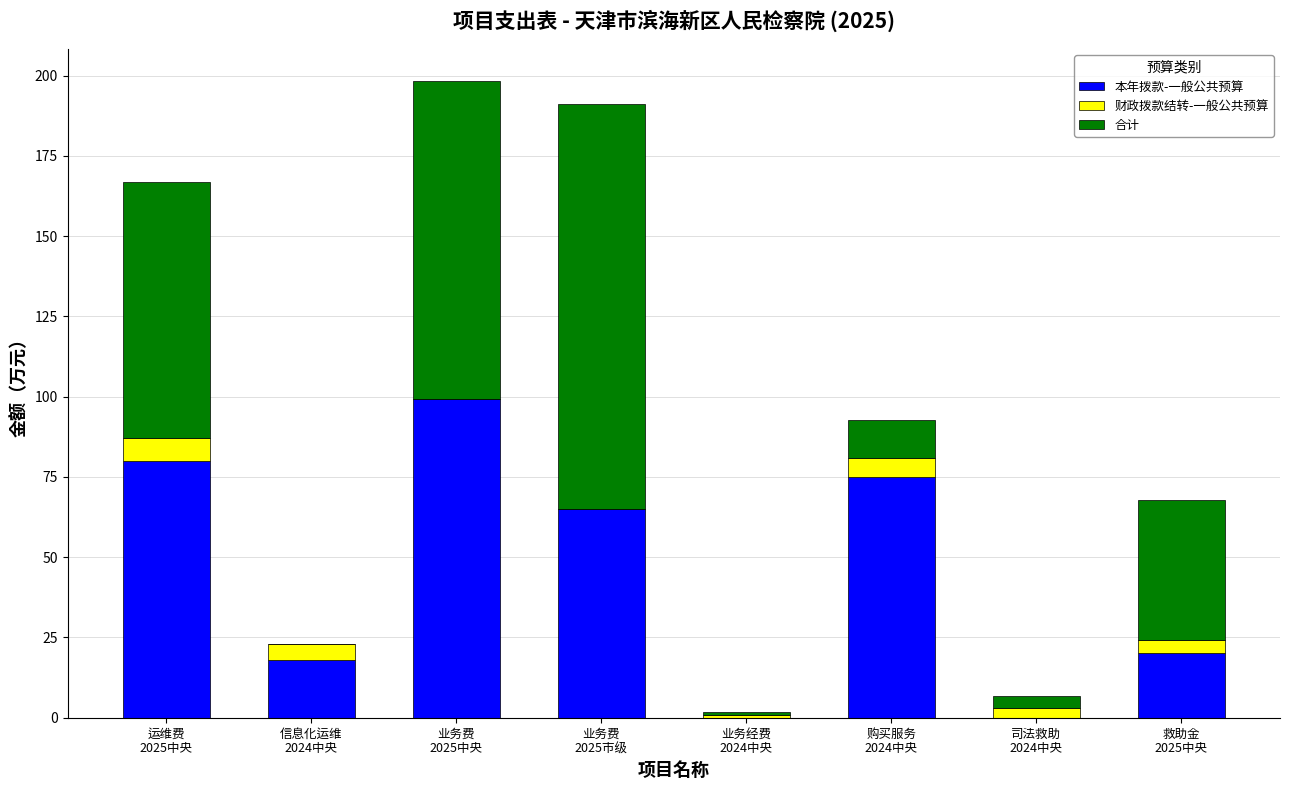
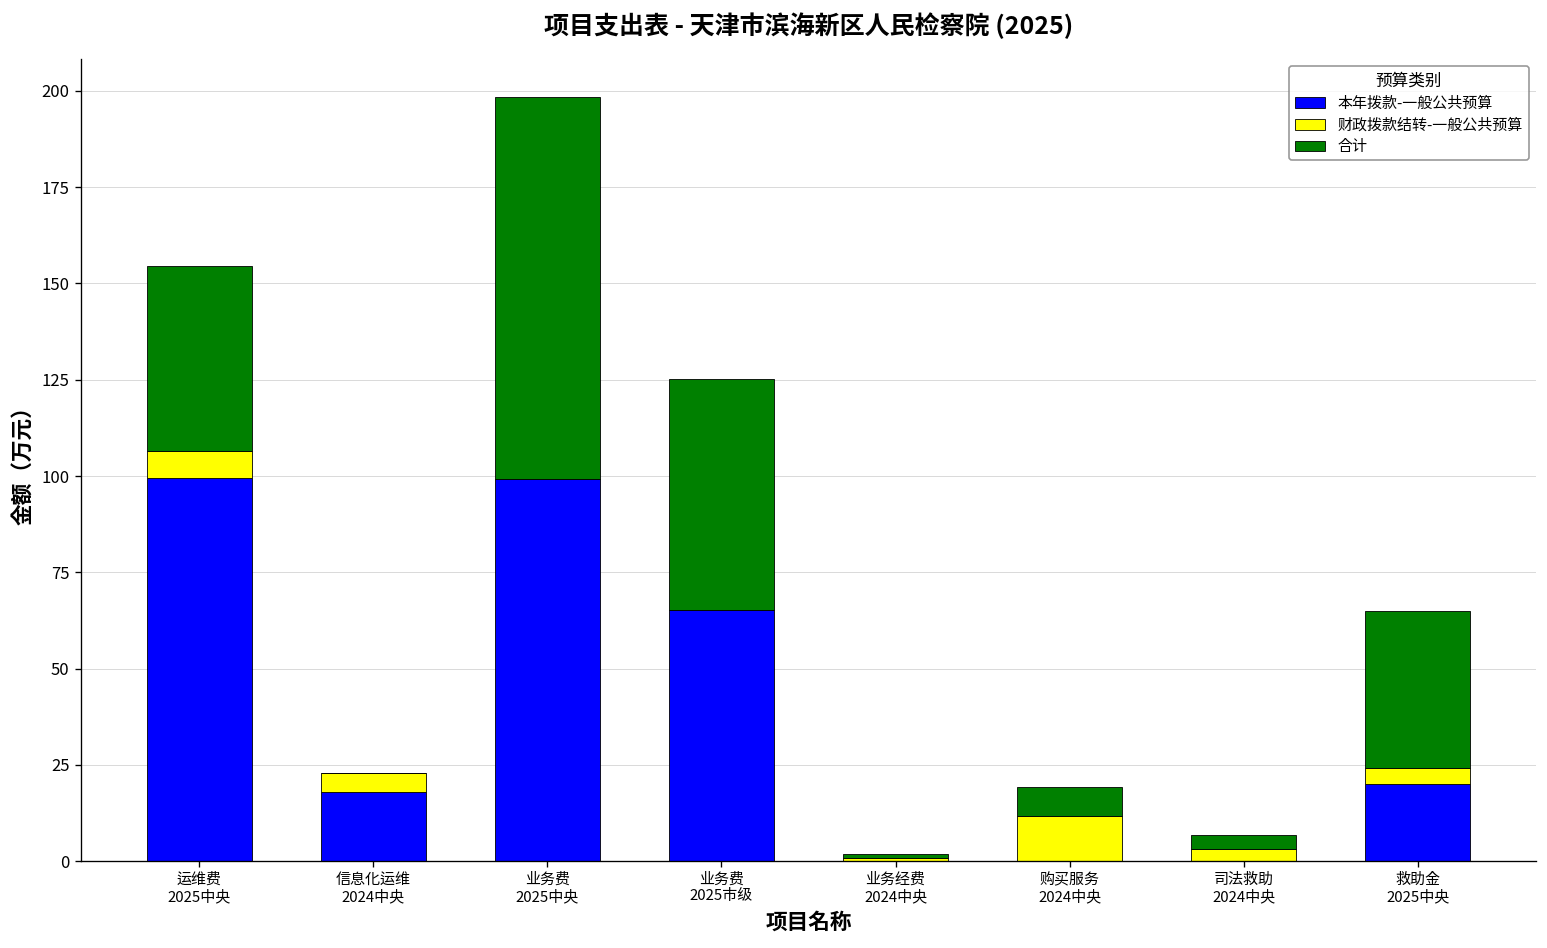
  {
    "本年拨款-一般公共预算": {
-     "运维费 2025中央": 80,
+     "运维费 2025中央": 100,
      "信息化运维 2024中央": 18,
      "业务费 2025中央": 99,
      "业务费 2025市级": 65,
      "业务经费 2024中央": 0,
-     "购买服务 2024中央": 75,
+     "购买服务 2024中央": 0,
      "司法救助 2024中央": 0,
      "救助金 2025中央": 20
    },
    "财政拨款结转-一般公共预算": {
      "运维费 2025中央": 7,
      "信息化运维 2024中央": 5,
      "业务费 2025中央": 0,
      "业务费 2025市级": 0,
      "业务经费 2024中央": 1,
-     "购买服务 2024中央": 6,
+     "购买服务 2024中央": 12,
      "司法救助 2024中央": 3,
      "救助金 2025中央": 4
    },
    "合计": {
-     "运维费 2025中央": 80,
+     "运维费 2025中央": 48,
      "业务费 2025中央": 99,
-     "业务费 2025市级": 126,
+     "业务费 2025市级": 60,
      "业务经费 2024中央": 1,
-     "购买服务 2024中央": 12,
+     "购买服务 2024中央": 8,
      "司法救助 2024中央": 4,
-     "救助金 2025中央": 44
+     "救助金 2025中央": 41
    }
  }
